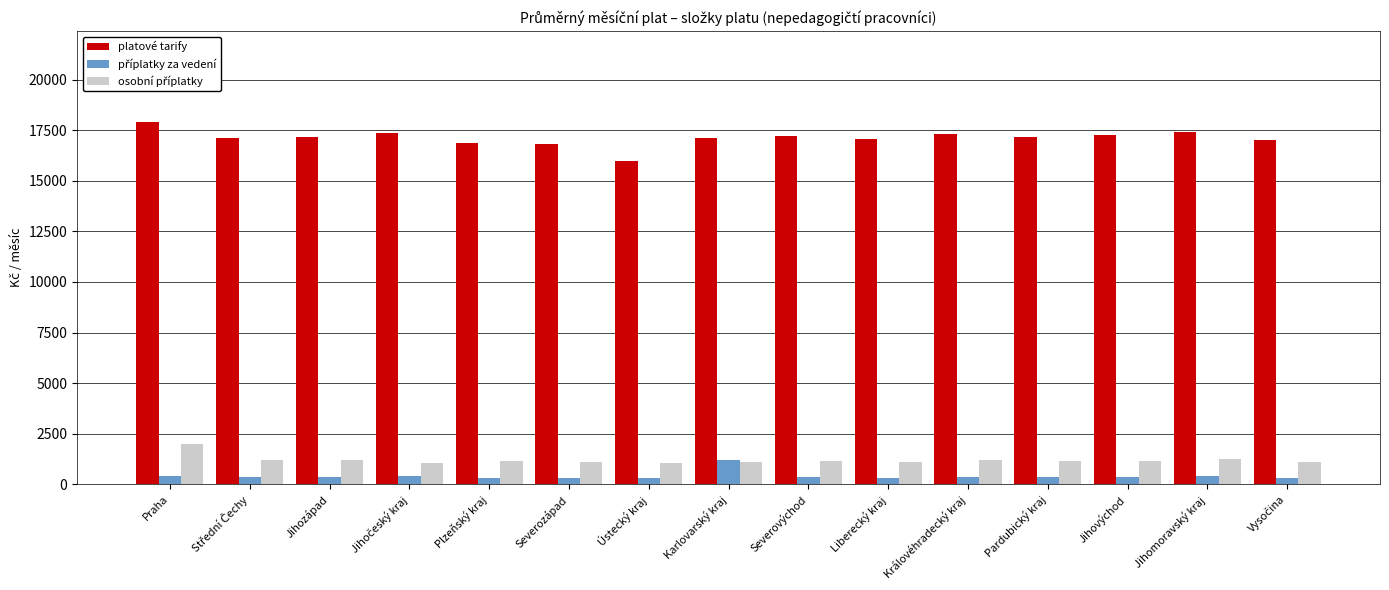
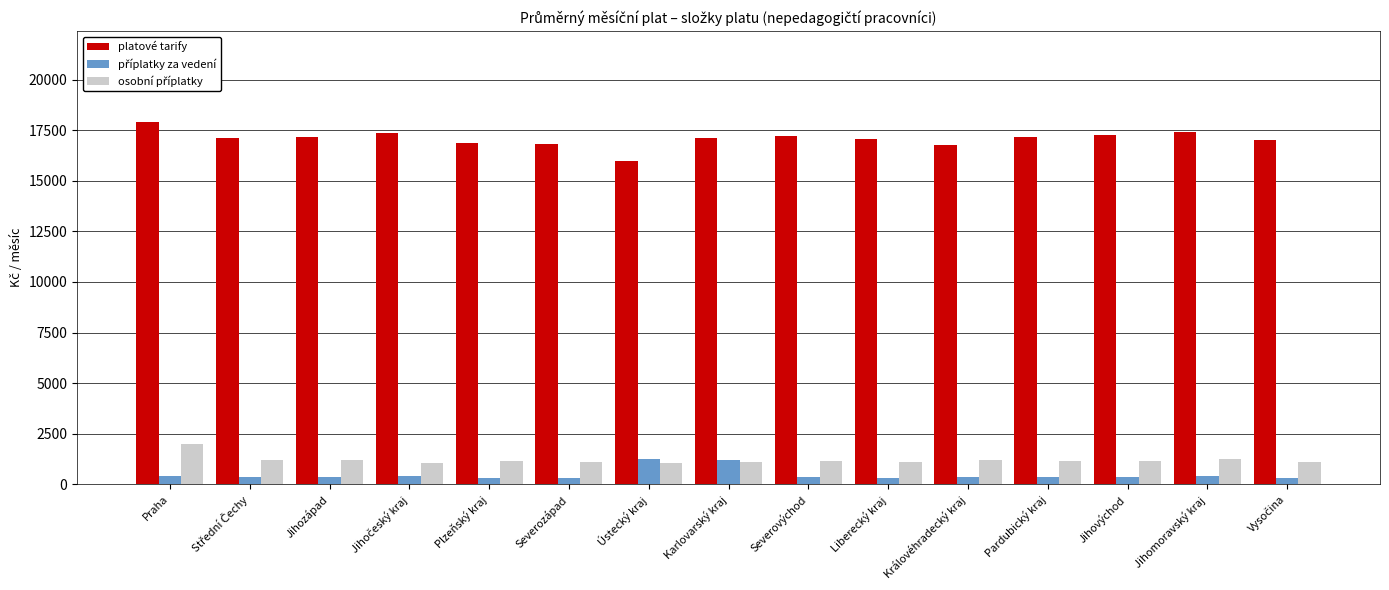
  {
    "platové tarify": {
      "Praha": 17900,
      "Střední Čechy": 17100,
      "Jihozápad": 17100,
      "Jihočeský kraj": 17400,
      "Plzeňský kraj": 16900,
      "Severozápad": 16800,
      "Ústecký kraj": 16000,
      "Karlovarský kraj": 17100,
      "Severovýchod": 17200,
      "Liberecký kraj": 17100,
-     "Královéhradecký kraj": 17300,
+     "Královéhradecký kraj": 16800,
      "Pardubický kraj": 17200,
      "Jihovýchod": 17300,
      "Jihomoravský kraj": 17400,
      "Vysočina": 17000
    },
    "příplatky za vedení": {
      "Praha": 400,
      "Střední Čechy": 400,
      "Jihozápad": 300,
      "Jihočeský kraj": 400,
      "Plzeňský kraj": 300,
      "Severozápad": 300,
-     "Ústecký kraj": 300,
+     "Ústecký kraj": 1300,
      "Karlovarský kraj": 1200,
      "Severovýchod": 400,
      "Liberecký kraj": 300,
      "Královéhradecký kraj": 400,
      "Pardubický kraj": 400,
      "Jihovýchod": 300,
      "Jihomoravský kraj": 400,
      "Vysočina": 300
    },
    "osobní příplatky": {
      "Praha": 2000,
      "Střední Čechy": 1200,
      "Jihozápad": 1200,
      "Jihočeský kraj": 1000,
      "Plzeňský kraj": 1200,
      "Severozápad": 1100,
      "Ústecký kraj": 1100,
      "Karlovarský kraj": 1100,
      "Severovýchod": 1200,
      "Liberecký kraj": 1100,
      "Královéhradecký kraj": 1200,
      "Pardubický kraj": 1200,
      "Jihovýchod": 1200,
      "Jihomoravský kraj": 1300,
      "Vysočina": 1100
    }
  }
